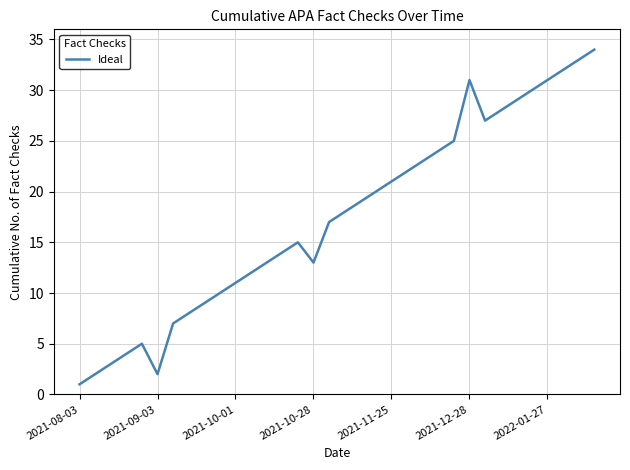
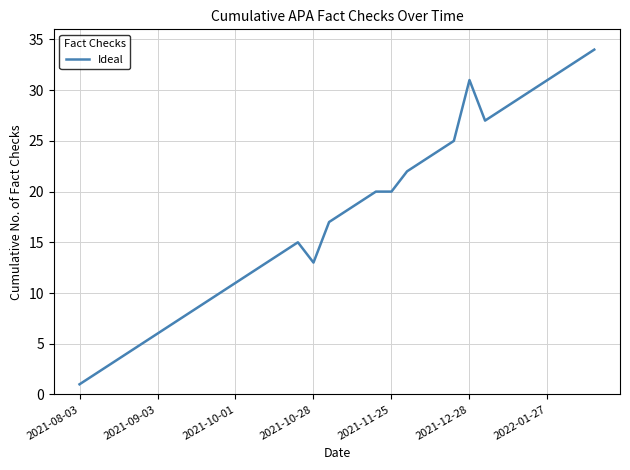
  {
    "2021-08-03": 1,
-   "2021-09-03": 2,
+   "2021-09-03": 6,
    "2021-10-01": 11,
    "2021-10-28": 13,
-   "2021-11-25": 21,
+   "2021-11-25": 20,
    "2021-12-28": 31,
    "2022-01-27": 31
  }
